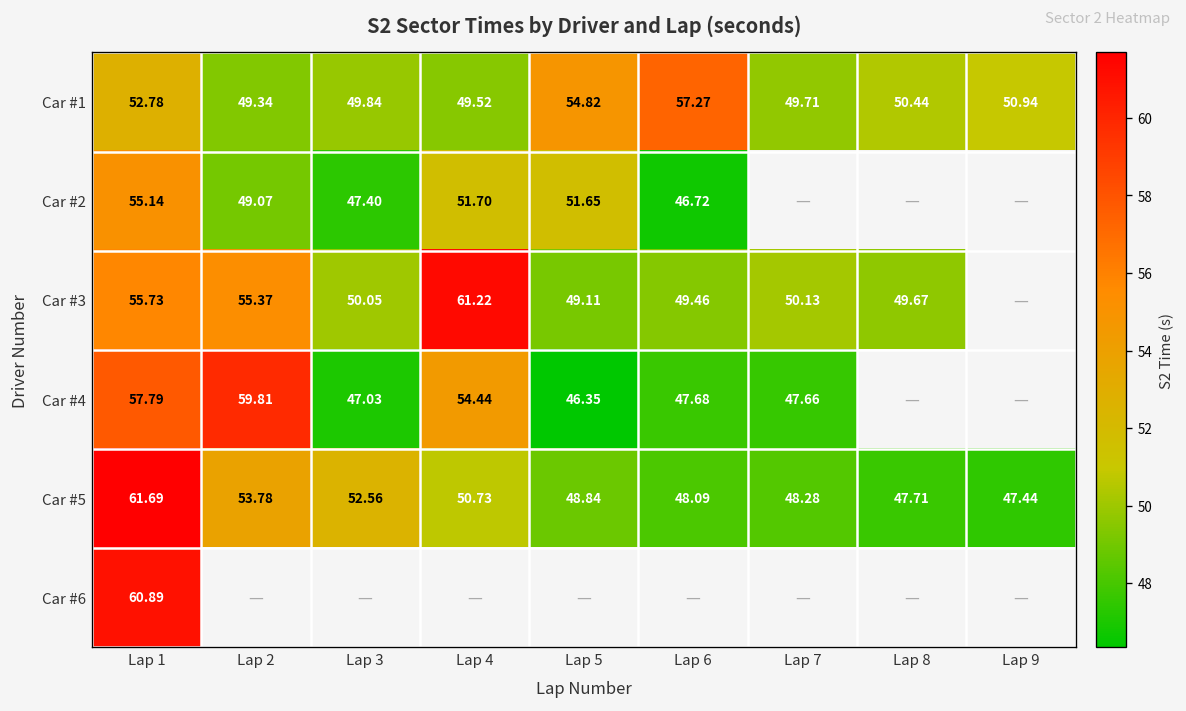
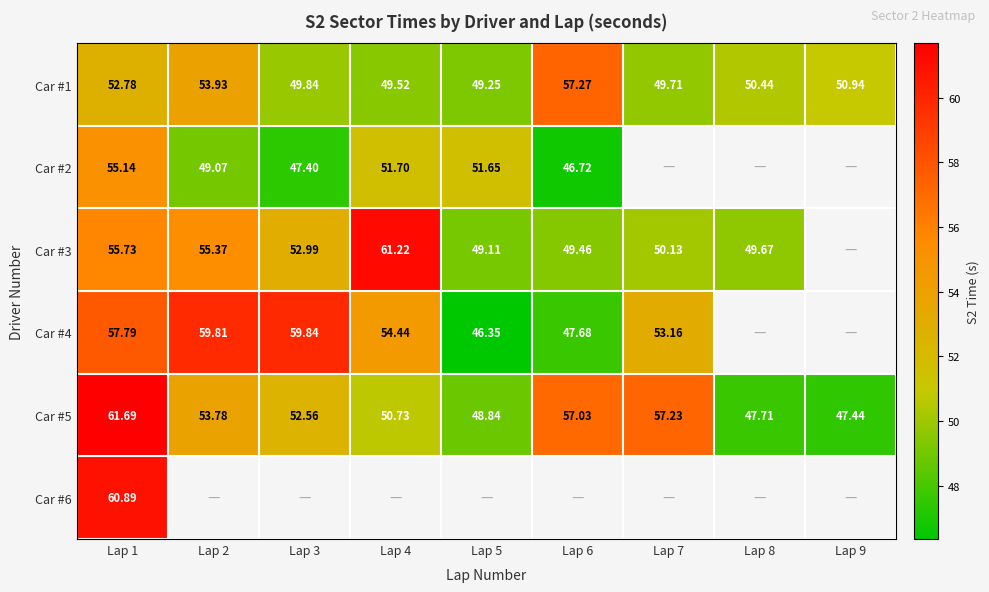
  {
    "Car #1": {
      "Lap 1": 52.78,
-     "Lap 2": 49.34,
+     "Lap 2": 53.93,
      "Lap 3": 49.84,
      "Lap 4": 49.52,
-     "Lap 5": 54.82,
+     "Lap 5": 49.25,
      "Lap 6": 57.27,
      "Lap 7": 49.71,
      "Lap 8": 50.44,
      "Lap 9": 50.94
    },
    "Car #2": {
      "Lap 1": 55.14,
      "Lap 2": 49.07,
      "Lap 3": 47.40,
      "Lap 4": 51.70,
      "Lap 5": 51.65,
      "Lap 6": 46.72
    },
    "Car #3": {
      "Lap 1": 55.73,
      "Lap 2": 55.37,
-     "Lap 3": 50.05,
+     "Lap 3": 52.99,
      "Lap 4": 61.22,
      "Lap 5": 49.11,
      "Lap 6": 49.46,
      "Lap 7": 50.13,
      "Lap 8": 49.67
    },
    "Car #4": {
      "Lap 1": 57.79,
      "Lap 2": 59.81,
-     "Lap 3": 47.03,
+     "Lap 3": 59.84,
      "Lap 4": 54.44,
      "Lap 5": 46.35,
      "Lap 6": 47.68,
-     "Lap 7": 47.66
+     "Lap 7": 53.16
    },
    "Car #5": {
      "Lap 1": 61.69,
      "Lap 2": 53.78,
      "Lap 3": 52.56,
      "Lap 4": 50.73,
      "Lap 5": 48.84,
-     "Lap 6": 48.09,
-     "Lap 7": 48.28,
+     "Lap 6": 57.03,
+     "Lap 7": 57.23,
      "Lap 8": 47.71,
      "Lap 9": 47.44
    },
    "Car #6": {
      "Lap 1": 60.89
    }
  }
